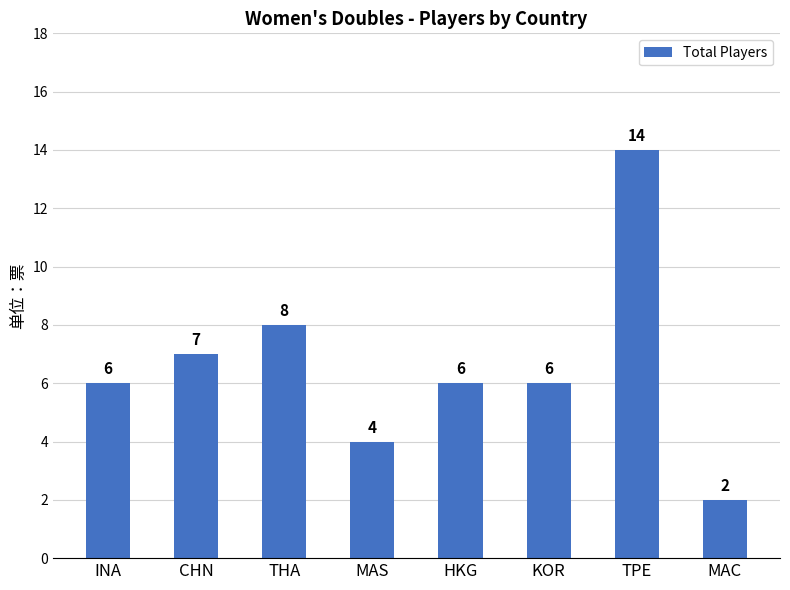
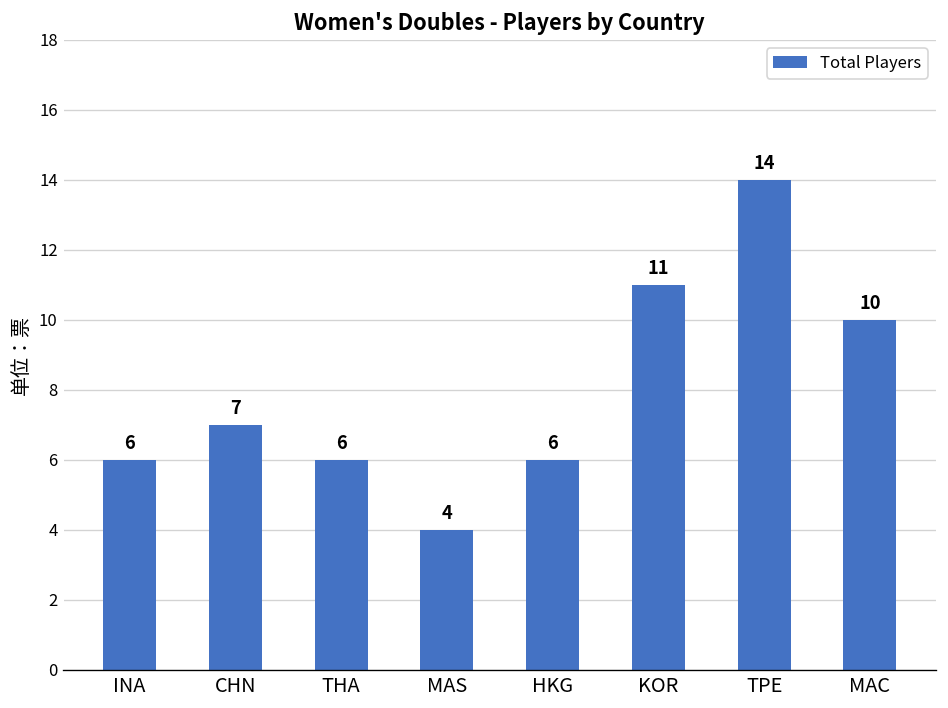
  {
    "INA": 6,
    "CHN": 7,
-   "THA": 8,
+   "THA": 6,
    "MAS": 4,
    "HKG": 6,
-   "KOR": 6,
+   "KOR": 11,
    "TPE": 14,
-   "MAC": 2
+   "MAC": 10
  }
